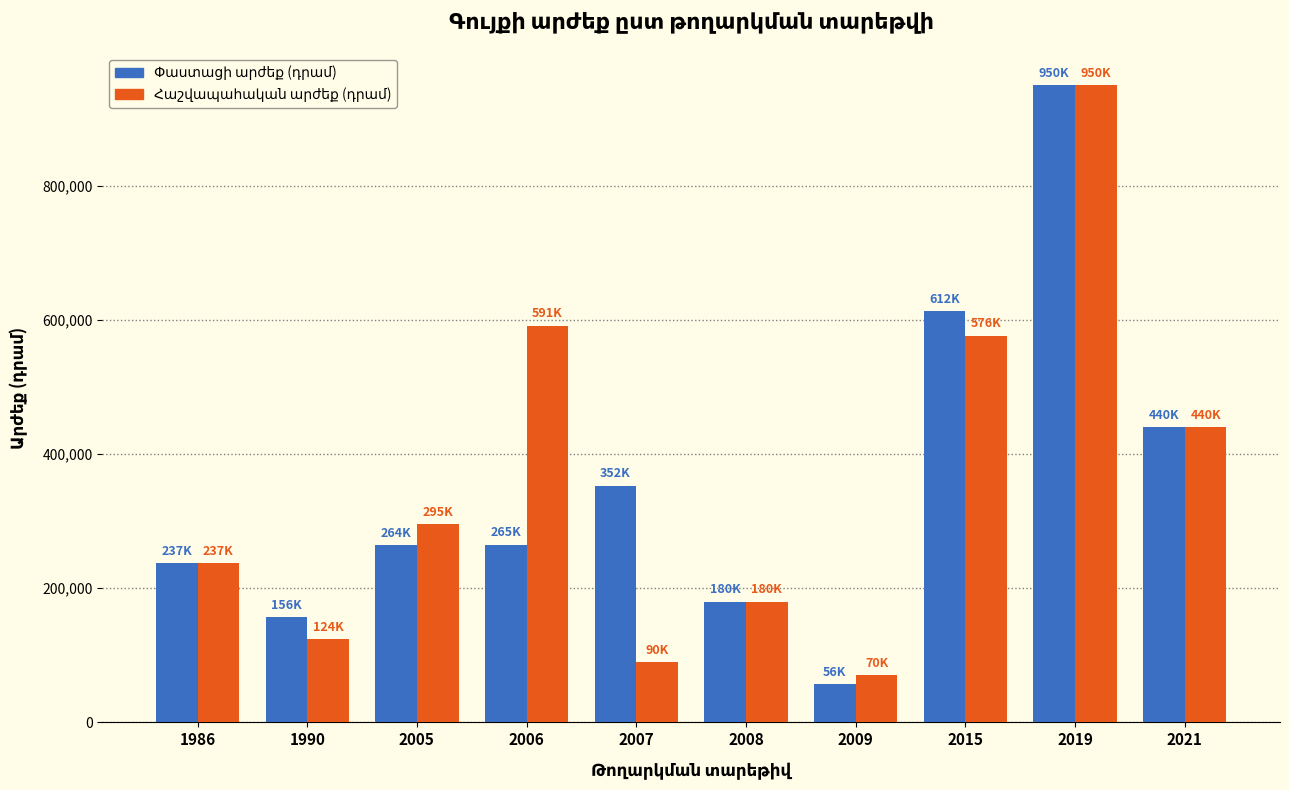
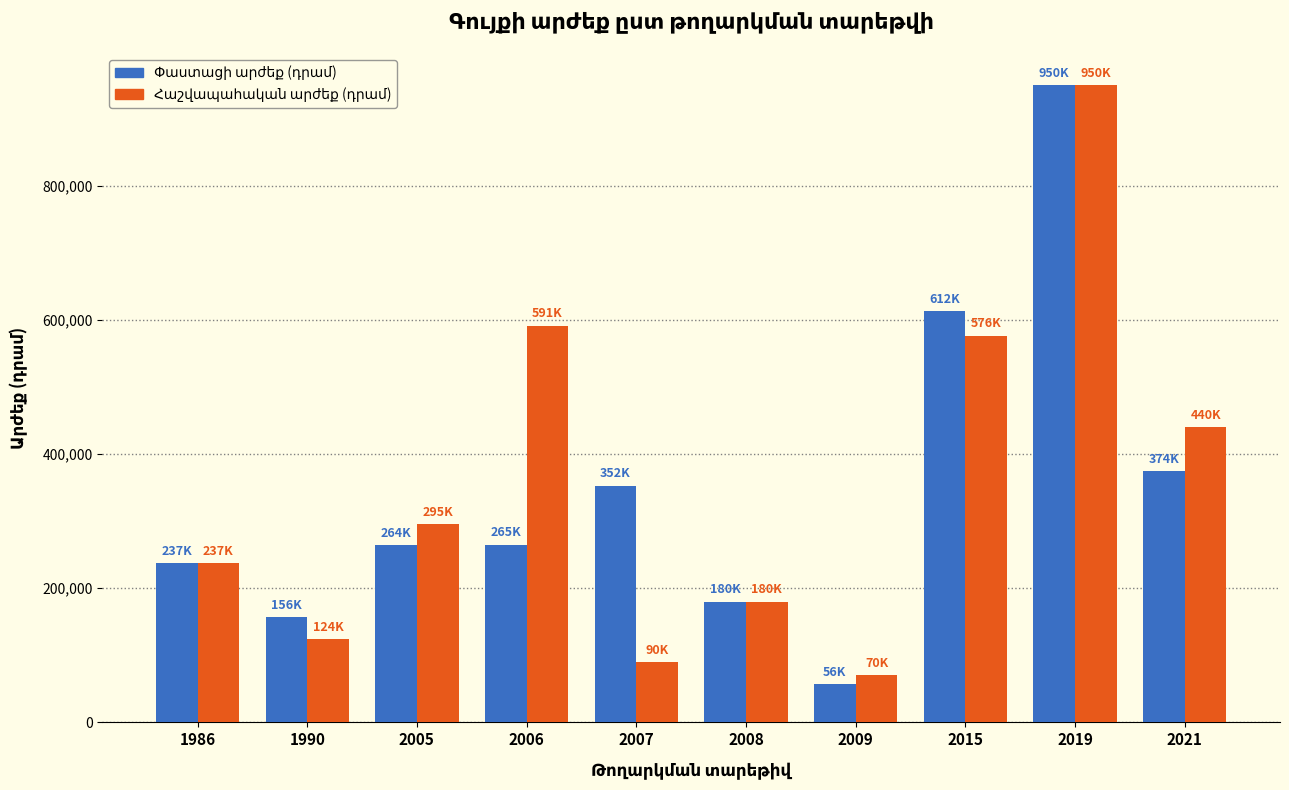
  {
    "Փաստացի արժեք (դրամ)": {
      "1986": "237K",
      "1990": "156K",
      "2005": "264K",
      "2006": "265K",
      "2008": "180K",
      "2019": "950K",
-     "2021": "440K"
+     "2021": "374K"
    },
    "Հաշվապահական արժեք (դրամ)": {
      "1986": "237K",
      "1990": "124K",
      "2005": "295K",
      "2006": "591K",
      "2007": "90K",
      "2008": "180K",
      "2009": "70K",
      "2015": "576K",
      "2019": "950K",
      "2021": "440K"
    }
  }
